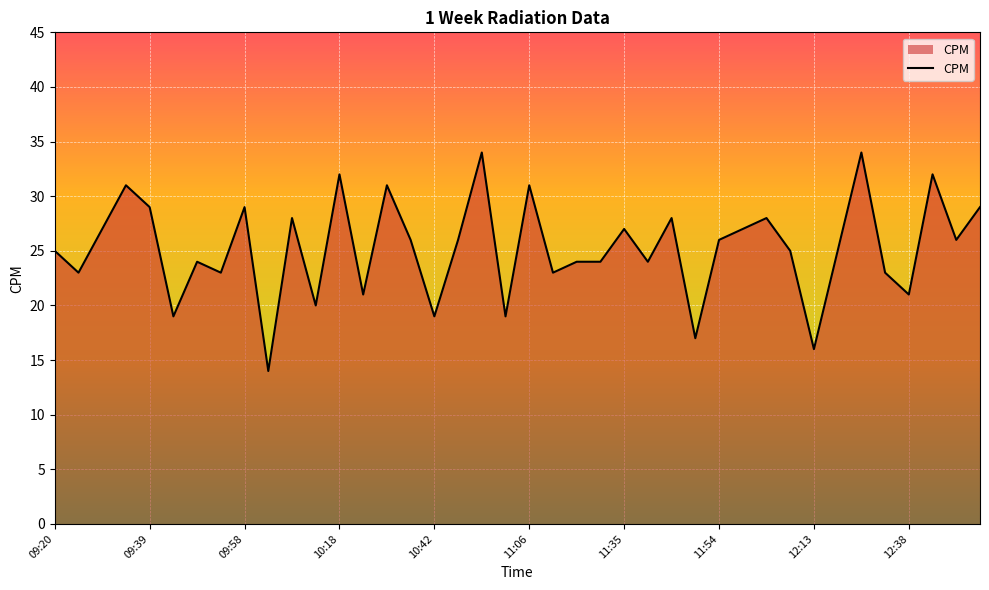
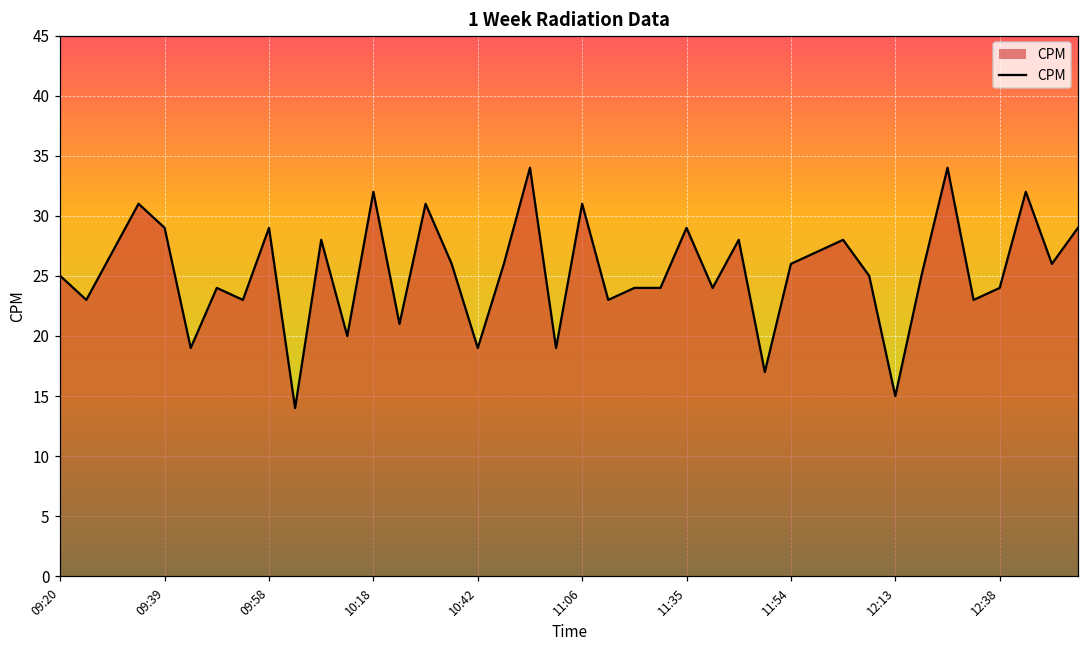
  {
    "09:20": 25,
    "09:39": 29,
    "09:58": 29,
    "10:18": 32,
    "10:42": 19,
    "11:06": 31,
-   "11:35": 27,
+   "11:35": 29,
    "11:54": 26,
-   "12:13": 16,
-   "12:38": 21
+   "12:13": 15,
+   "12:38": 24
  }
